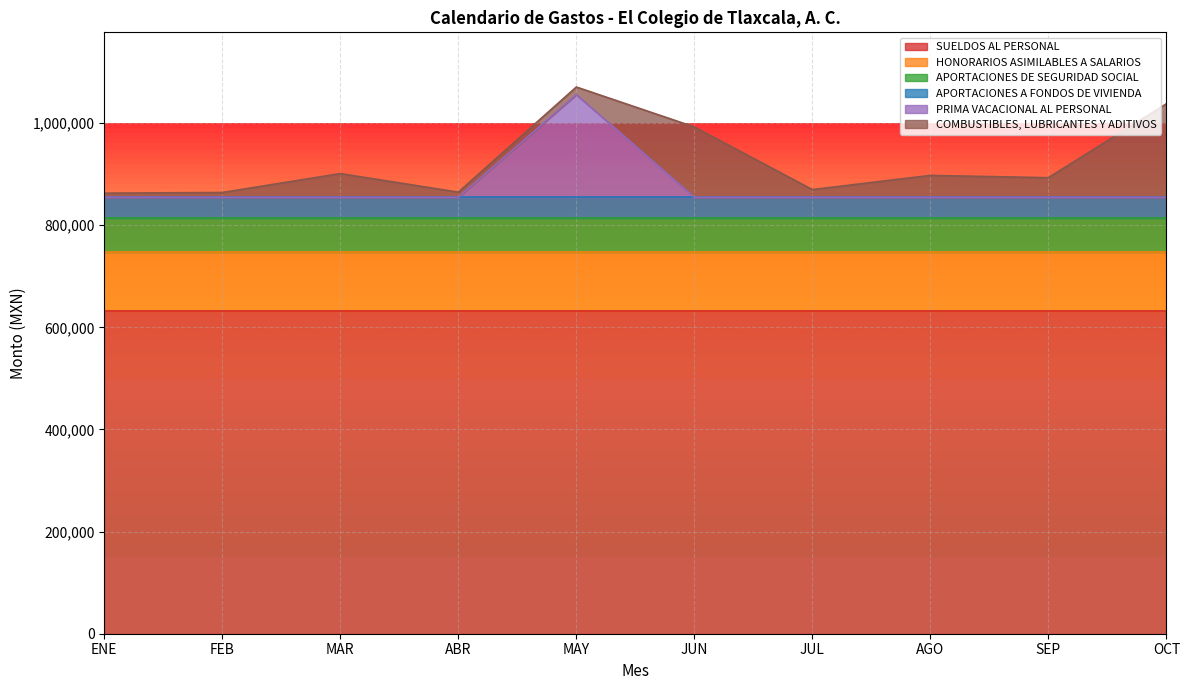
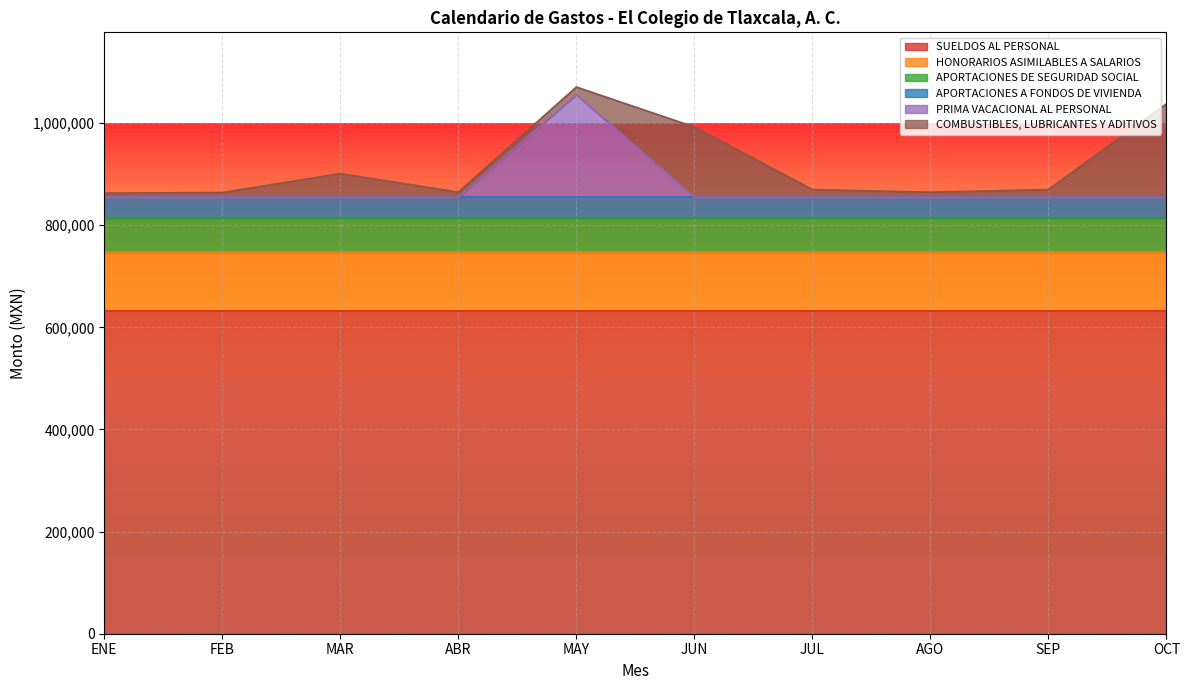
  {
    "SUELDOS AL PERSONAL": {
      "ENE": "630,000",
      "FEB": "630,000",
      "MAR": "630,000",
      "ABR": "630,000",
      "MAY": "630,000",
      "JUN": "630,000",
      "JUL": "630,000",
      "AGO": "630,000",
      "SEP": "630,000",
      "OCT": "630,000"
    },
    "HONORARIOS ASIMILABLES A SALARIOS": {
      "ENE": "120,000",
      "FEB": "120,000",
      "MAR": "120,000",
      "ABR": "120,000",
      "MAY": "120,000",
      "JUN": "120,000",
      "JUL": "120,000",
      "AGO": "120,000",
      "SEP": "120,000",
      "OCT": "120,000"
    },
    "APORTACIONES DE SEGURIDAD SOCIAL": {
      "ENE": "70,000",
      "FEB": "70,000",
      "MAR": "70,000",
      "ABR": "70,000",
      "MAY": "70,000",
      "JUN": "70,000",
      "JUL": "70,000",
      "AGO": "70,000",
      "SEP": "70,000",
      "OCT": "70,000"
    },
    "APORTACIONES A FONDOS DE VIVIENDA": {
      "MAY": "40,000"
    },
    "PRIMA VACACIONAL AL PERSONAL": {
      "MAY": "200,000"
    },
    "COMBUSTIBLES, LUBRICANTES Y ADITIVOS": {
      "ENE": "10,000",
      "FEB": "10,000",
      "MAR": "50,000",
      "ABR": "10,000",
      "MAY": "20,000",
      "JUN": "140,000",
      "JUL": "20,000",
-     "AGO": "40,000",
-     "SEP": "40,000",
+     "AGO": "10,000",
+     "SEP": "20,000",
      "OCT": "180,000"
    }
  }
